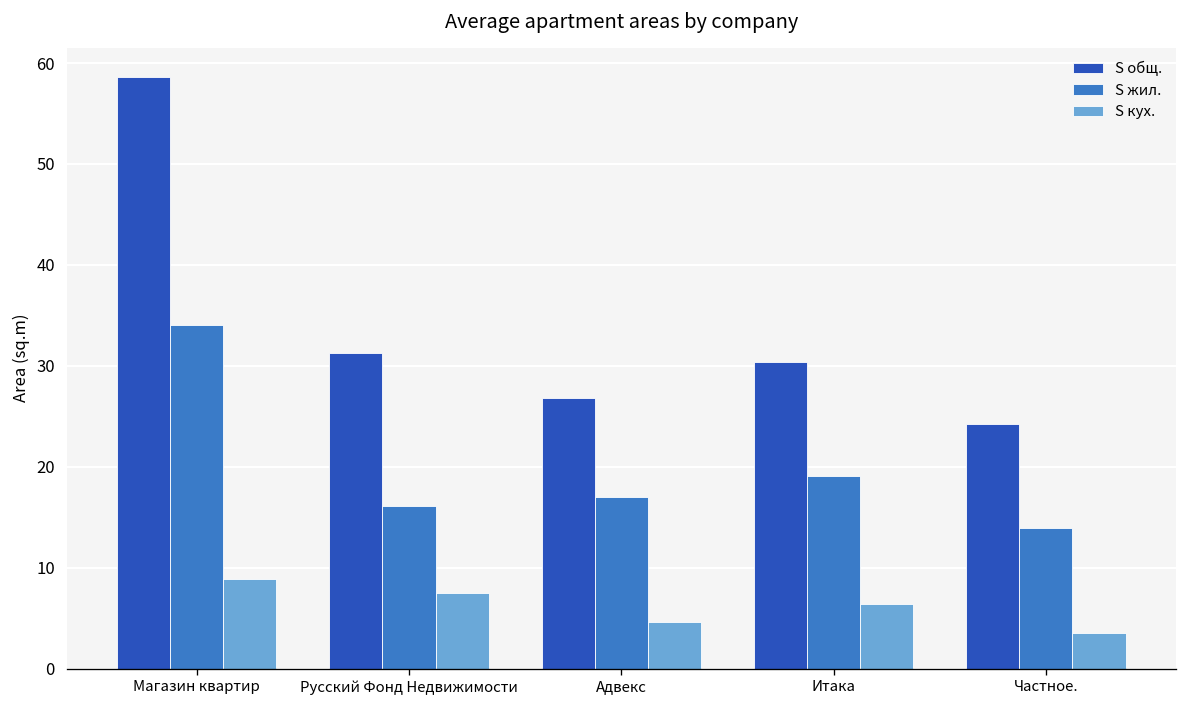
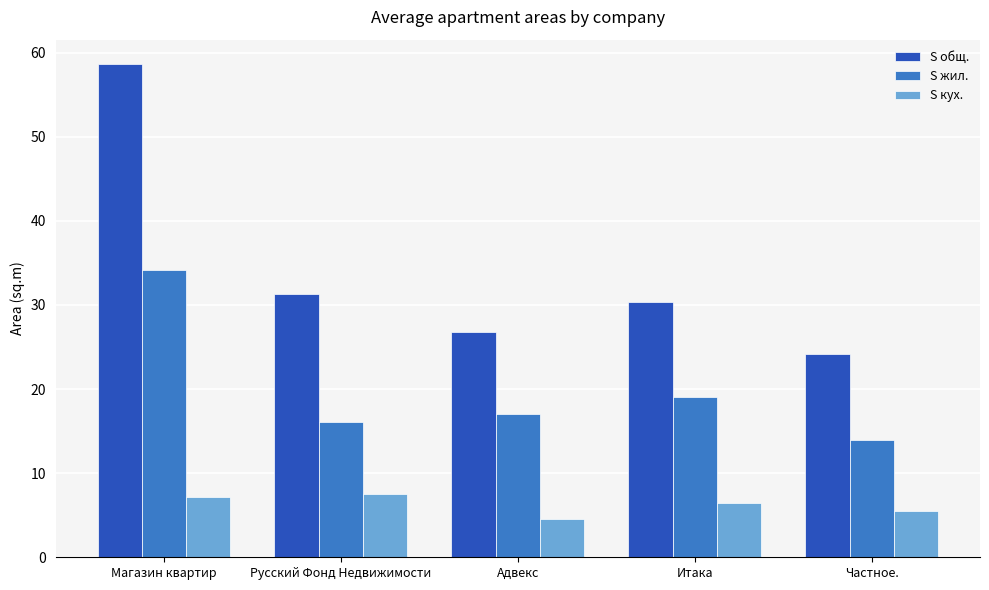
  {
    "S кух.": {
-     "Магазин квартир": 9,
+     "Магазин квартир": 7,
      "Русский Фонд Недвижимости": 8,
      "Адвекс": 5,
      "Итака": 6,
-     "Частное.": 4
+     "Частное.": 6
    }
  }
